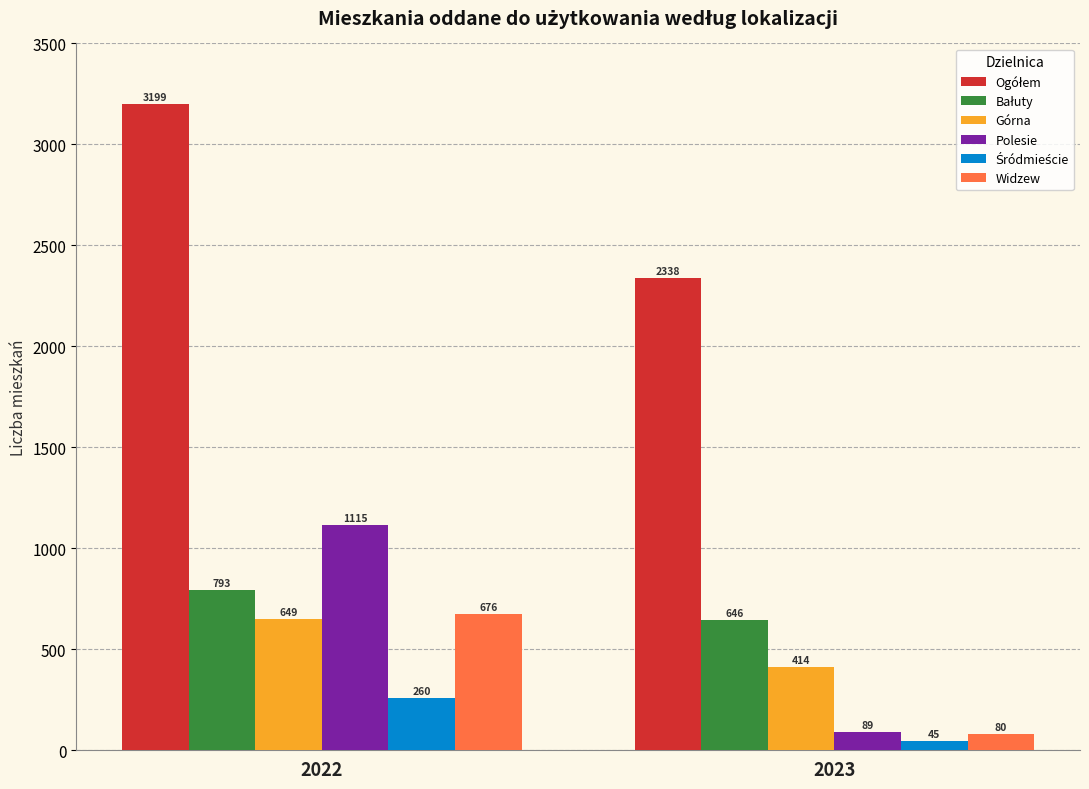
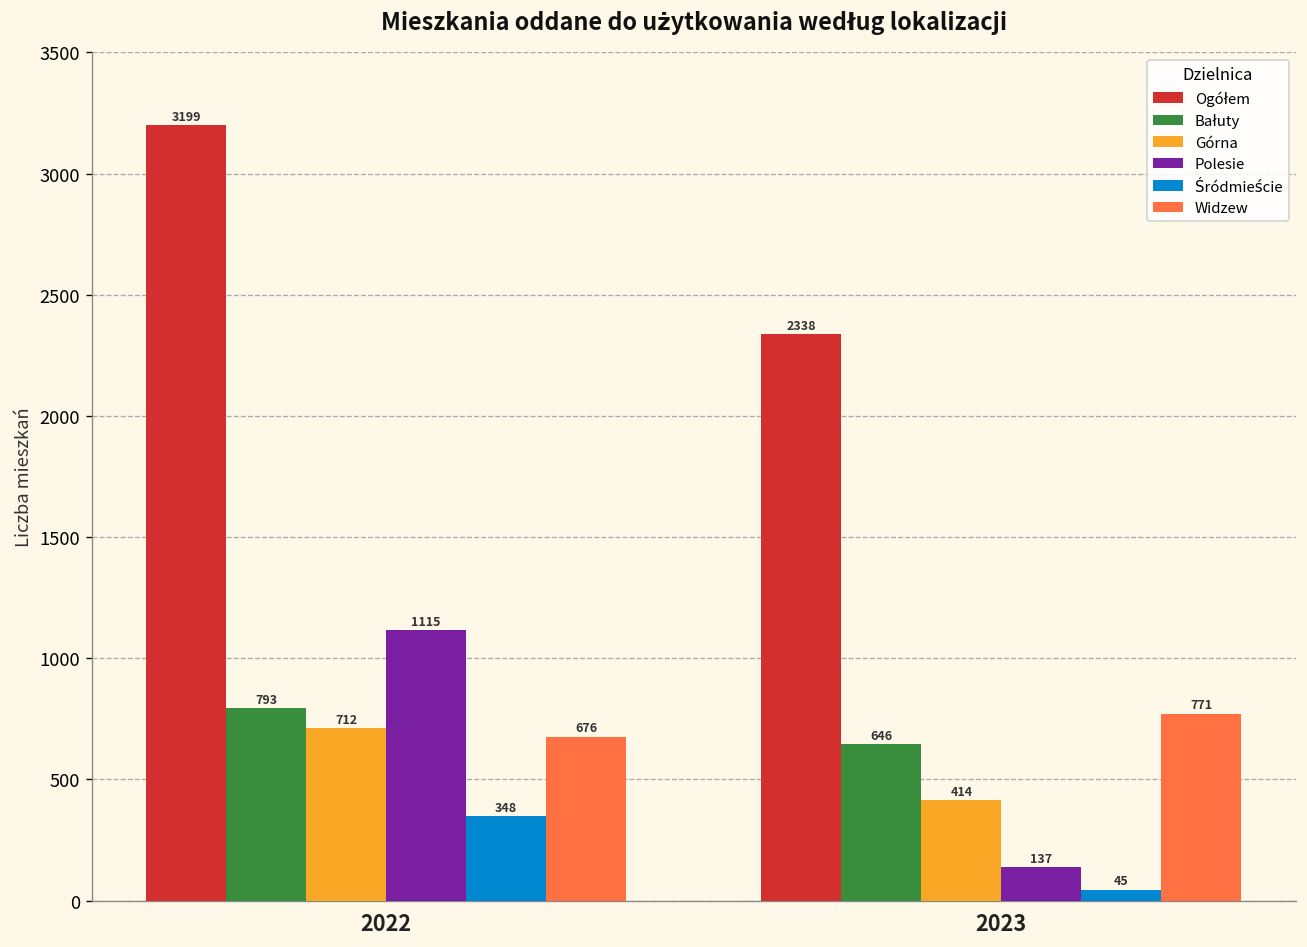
  {
    "Ogółem": {
      "2022": 3199,
      "2023": 2338
    },
    "Bałuty": {
      "2022": 793,
      "2023": 646
    },
    "Górna": {
-     "2022": 649,
+     "2022": 712,
      "2023": 414
    },
    "Polesie": {
      "2022": 1115,
-     "2023": 89
+     "2023": 137
    },
    "Śródmieście": {
-     "2022": 260,
+     "2022": 348,
      "2023": 45
    },
    "Widzew": {
      "2022": 676,
-     "2023": 80
+     "2023": 771
    }
  }
